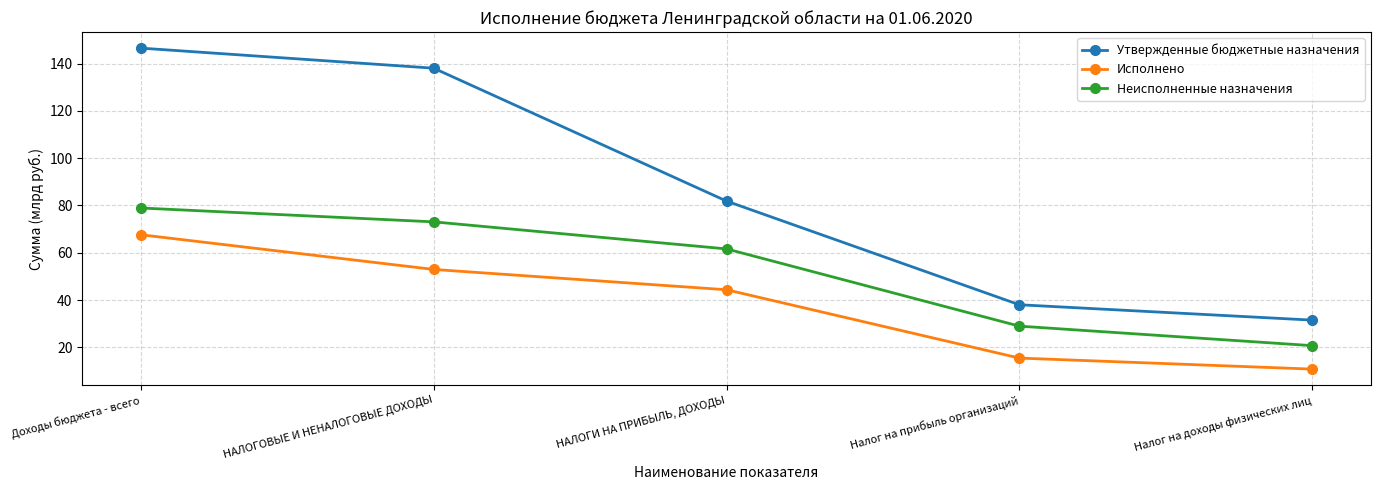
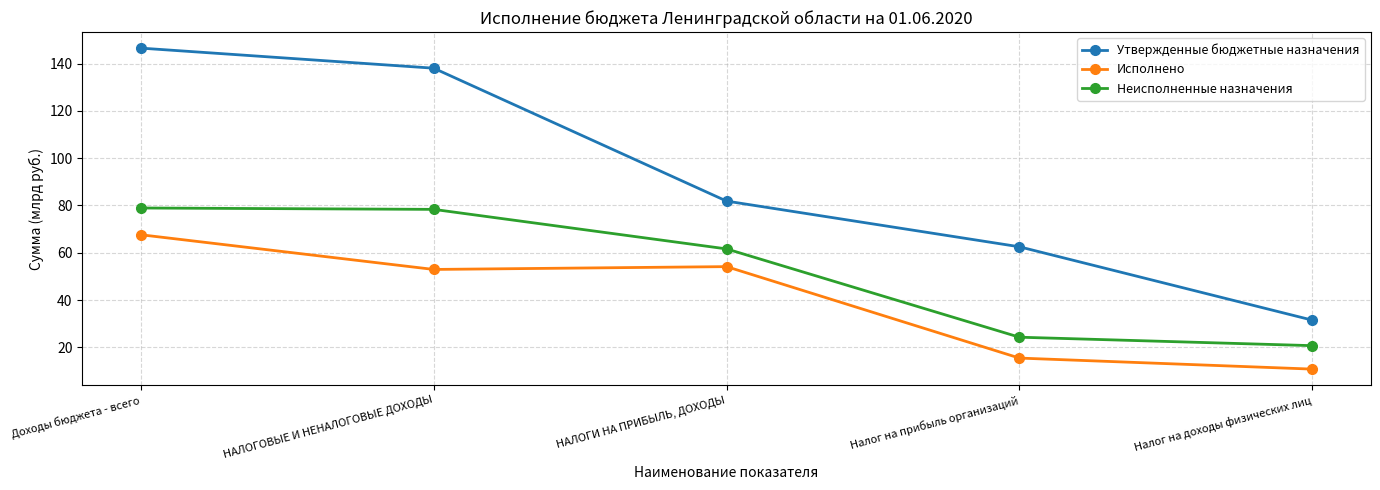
  {
    "Утвержденные бюджетные назначения": {
      "Доходы бюджета - всего": 147,
      "НАЛОГОВЫЕ И НЕНАЛОГОВЫЕ ДОХОДЫ": 138,
      "НАЛОГИ НА ПРИБЫЛЬ, ДОХОДЫ": 82,
-     "Налог на прибыль организаций": 38,
+     "Налог на прибыль организаций": 63,
      "Налог на доходы физических лиц": 32
    },
    "Исполнено": {
      "Доходы бюджета - всего": 68,
      "НАЛОГОВЫЕ И НЕНАЛОГОВЫЕ ДОХОДЫ": 53,
-     "НАЛОГИ НА ПРИБЫЛЬ, ДОХОДЫ": 44,
+     "НАЛОГИ НА ПРИБЫЛЬ, ДОХОДЫ": 54,
      "Налог на прибыль организаций": 15,
      "Налог на доходы физических лиц": 11
    },
    "Неисполненные назначения": {
      "Доходы бюджета - всего": 79,
-     "НАЛОГОВЫЕ И НЕНАЛОГОВЫЕ ДОХОДЫ": 73,
+     "НАЛОГОВЫЕ И НЕНАЛОГОВЫЕ ДОХОДЫ": 78,
      "НАЛОГИ НА ПРИБЫЛЬ, ДОХОДЫ": 62,
-     "Налог на прибыль организаций": 29,
+     "Налог на прибыль организаций": 24,
      "Налог на доходы физических лиц": 21
    }
  }
